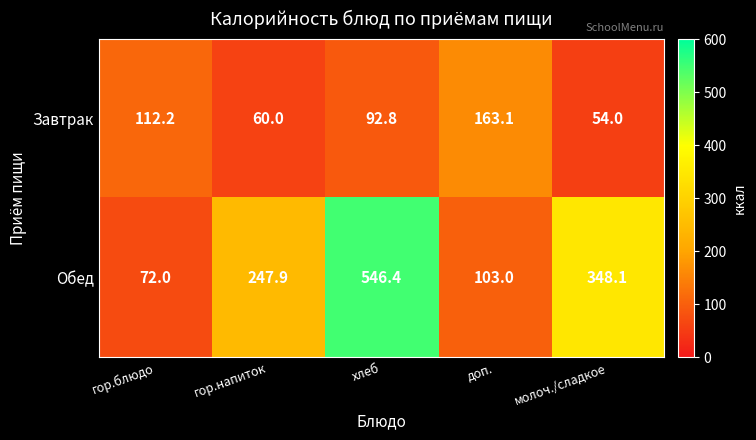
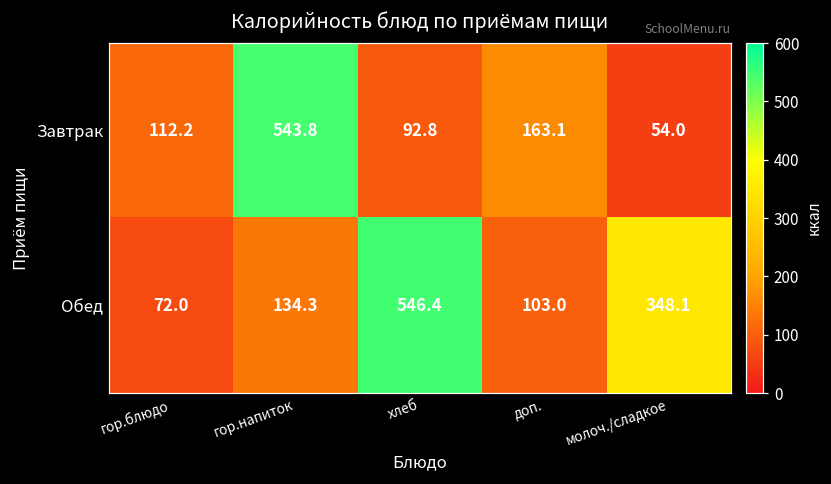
  {
    "Завтрак": {
      "гор.блюдо": 112.2,
-     "гор.напиток": 60.0,
+     "гор.напиток": 543.8,
      "хлеб": 92.8,
      "доп.": 163.1,
      "молоч./сладкое": 54.0
    },
    "Обед": {
      "гор.блюдо": 72.0,
-     "гор.напиток": 247.9,
+     "гор.напиток": 134.3,
      "хлеб": 546.4,
      "доп.": 103.0,
      "молоч./сладкое": 348.1
    }
  }
